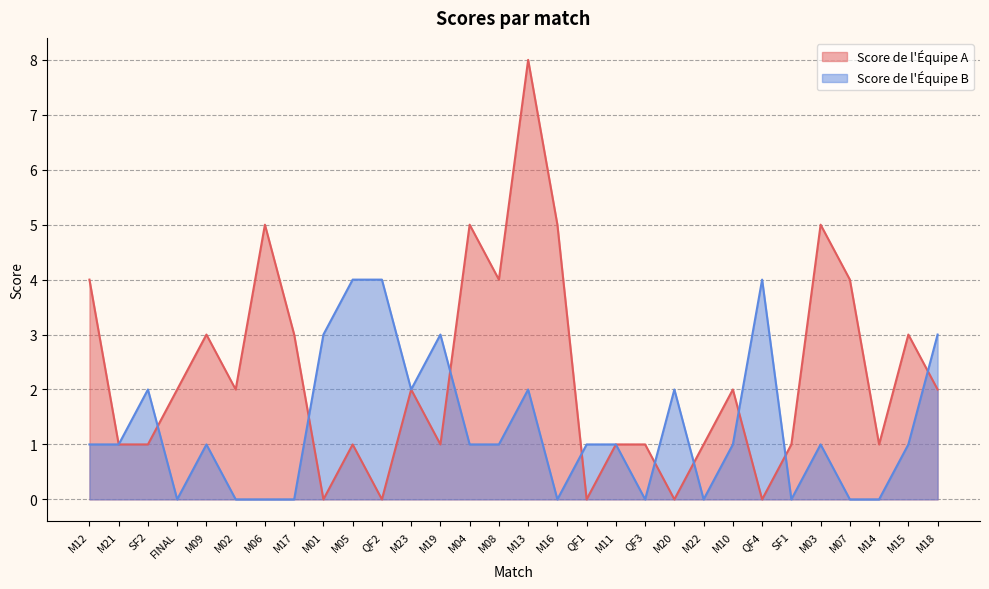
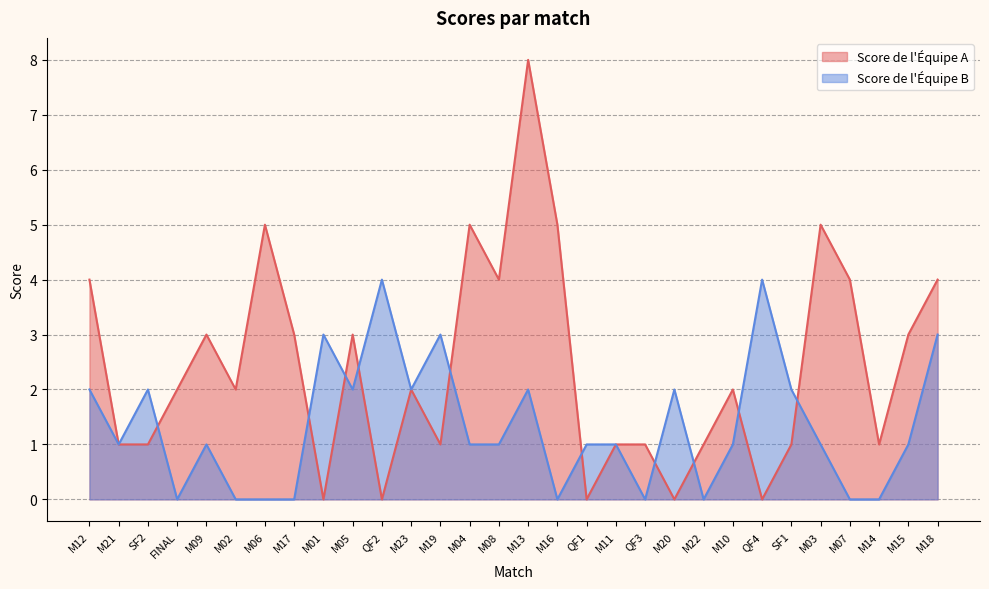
  {
    "Score de l'Équipe A": {
      "M12": 4,
      "SF2": 1,
      "FINAL": 2,
      "M09": 3,
      "M02": 2,
      "M06": 5,
      "M17": 3,
      "M01": 0,
-     "M05": 1,
+     "M05": 3,
      "QF2": 0,
      "M19": 1,
      "M04": 5,
      "M08": 4,
      "M13": 8,
      "M16": 5,
      "QF1": 0,
      "QF3": 1,
      "M20": 0,
      "M22": 1,
      "M10": 2,
      "QF4": 0,
      "SF1": 1,
      "M03": 5,
      "M07": 4,
      "M14": 1,
      "M15": 3,
-     "M18": 2
+     "M18": 4
    },
    "Score de l'Équipe B": {
-     "M12": 1,
+     "M12": 2,
      "SF2": 2,
      "FINAL": 0,
      "M09": 1,
      "M02": 0,
      "M06": 0,
      "M17": 0,
      "M01": 3,
-     "M05": 4,
+     "M05": 2,
      "QF2": 4,
      "M19": 3,
      "M04": 1,
      "M08": 1,
      "M13": 2,
      "M16": 0,
      "QF1": 1,
      "QF3": 0,
      "M20": 2,
      "M22": 0,
      "M10": 1,
      "QF4": 4,
-     "SF1": 0,
+     "SF1": 2,
      "M03": 1,
      "M07": 0,
      "M14": 0,
      "M15": 1,
      "M18": 3
    }
  }
